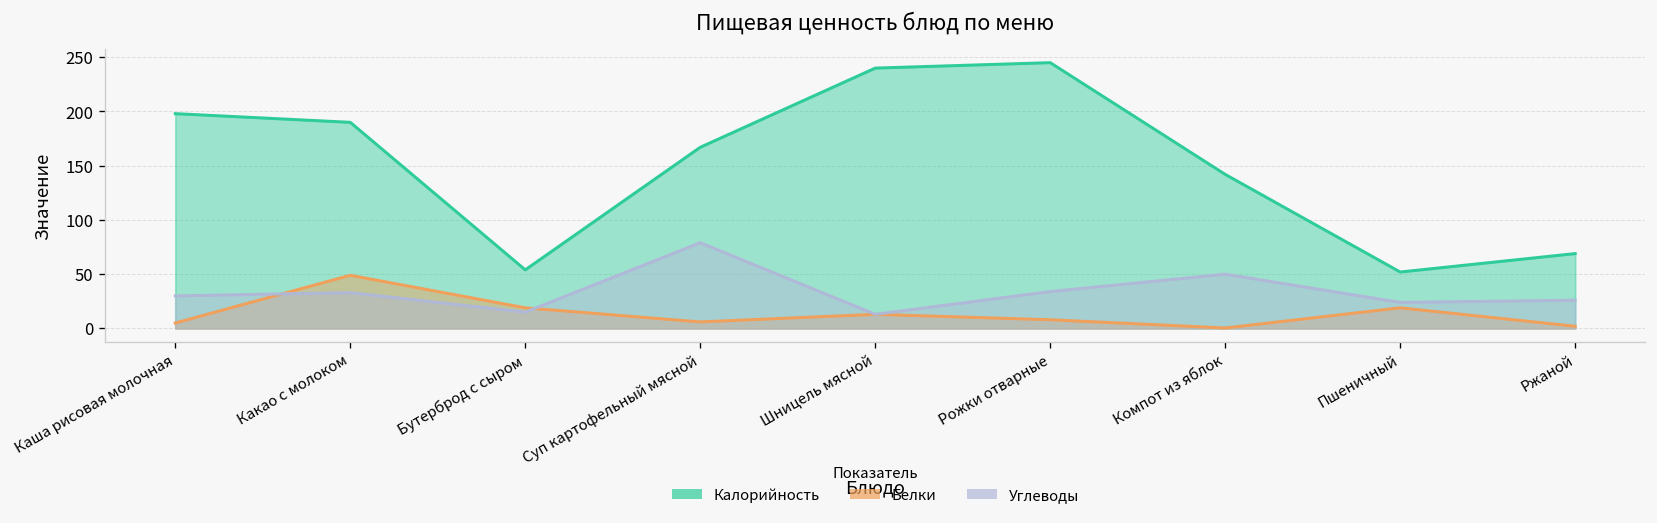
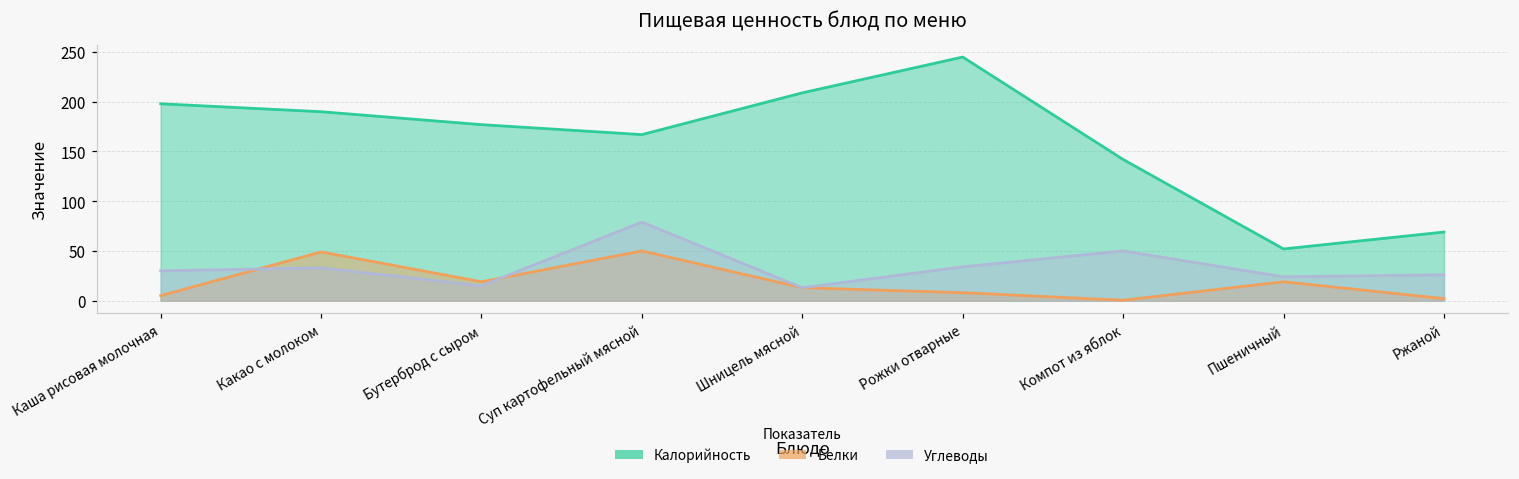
  {
    "Калорийность": {
      "Каша рисовая молочная": 200,
      "Какао с молоком": 190,
-     "Бутерброд с сыром": 50,
+     "Бутерброд с сыром": 180,
      "Суп картофельный мясной": 170,
-     "Шницель мясной": 240,
+     "Шницель мясной": 210,
      "Рожки отварные": 250,
      "Компот из яблок": 140,
      "Пшеничный": 50,
      "Ржаной": 70
    },
    "Белки": {
      "Каша рисовая молочная": 10,
      "Какао с молоком": 50,
      "Бутерброд с сыром": 20,
-     "Суп картофельный мясной": 10,
+     "Суп картофельный мясной": 50,
      "Рожки отварные": 10,
      "Компот из яблок": 0,
      "Пшеничный": 20,
      "Ржаной": 0
    },
    "Углеводы": {
      "Каша рисовая молочная": 30,
      "Какао с молоком": 30,
      "Бутерброд с сыром": 20,
      "Суп картофельный мясной": 80,
      "Рожки отварные": 30,
      "Компот из яблок": 50,
      "Пшеничный": 20,
      "Ржаной": 30
    }
  }
